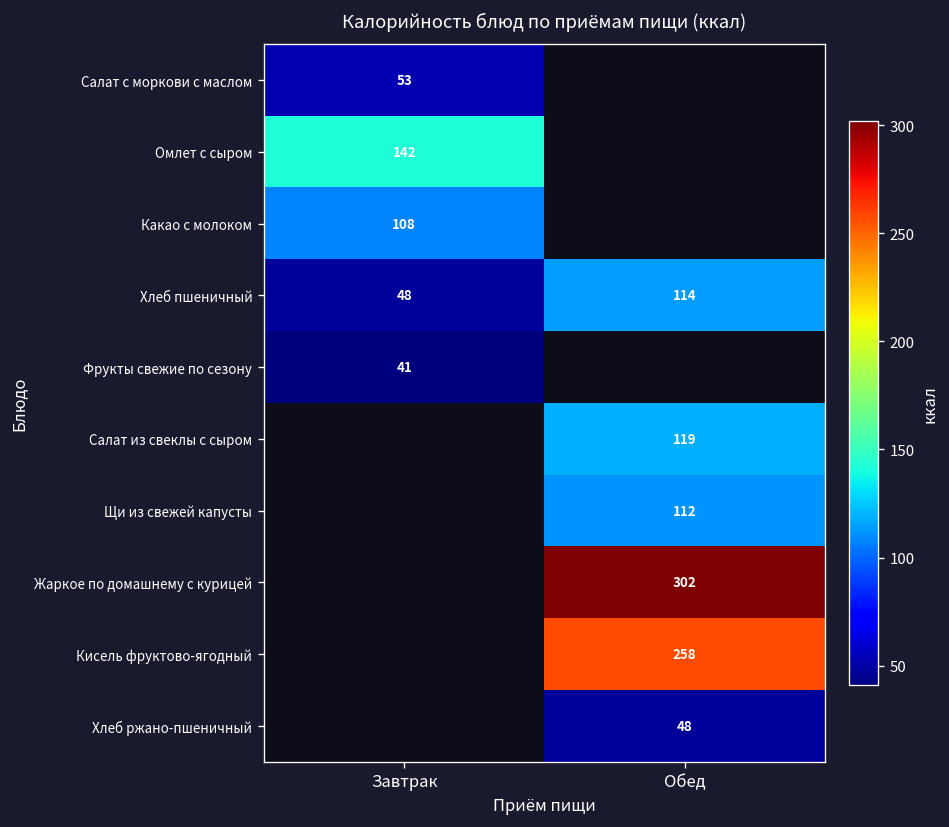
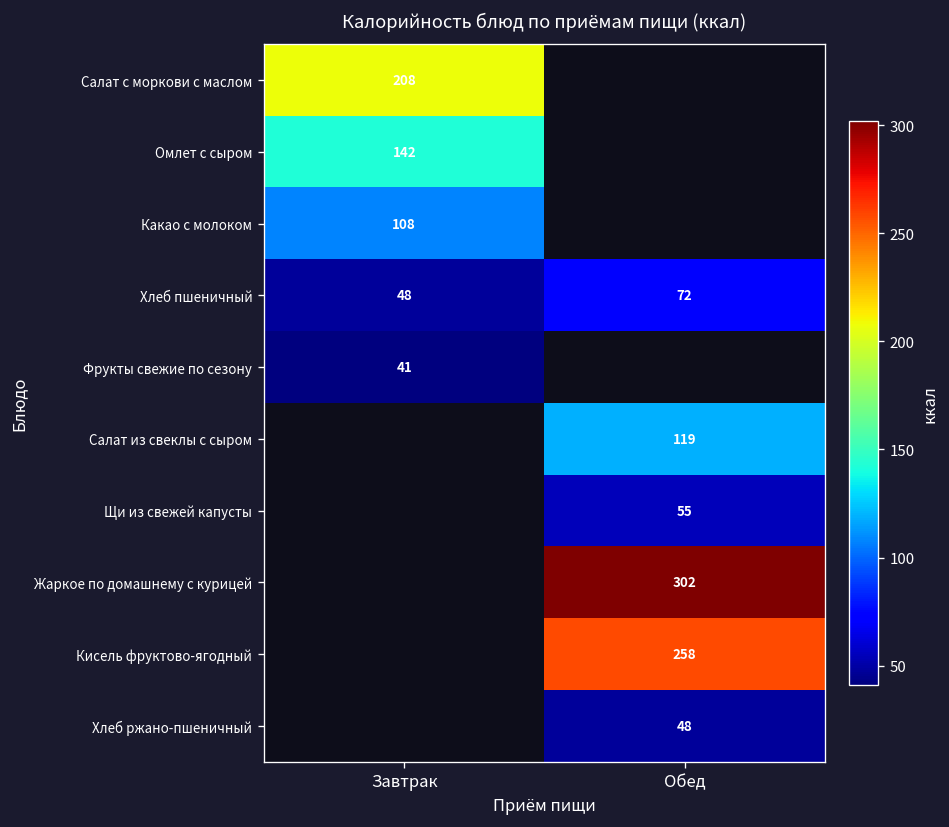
  {
    "Салат с моркови с маслом": {
-     "Завтрак": 53
+     "Завтрак": 208
    },
    "Омлет с сыром": {
      "Завтрак": 142
    },
    "Какао с молоком": {
      "Завтрак": 108
    },
    "Хлеб пшеничный": {
      "Завтрак": 48,
-     "Обед": 114
+     "Обед": 72
    },
    "Фрукты свежие по сезону": {
      "Завтрак": 41
    },
    "Салат из свеклы с сыром": {
      "Обед": 119
    },
    "Щи из свежей капусты": {
-     "Обед": 112
+     "Обед": 55
    },
    "Жаркое по домашнему с курицей": {
      "Обед": 302
    },
    "Кисель фруктово-ягодный": {
      "Обед": 258
    },
    "Хлеб ржано-пшеничный": {
      "Обед": 48
    }
  }
